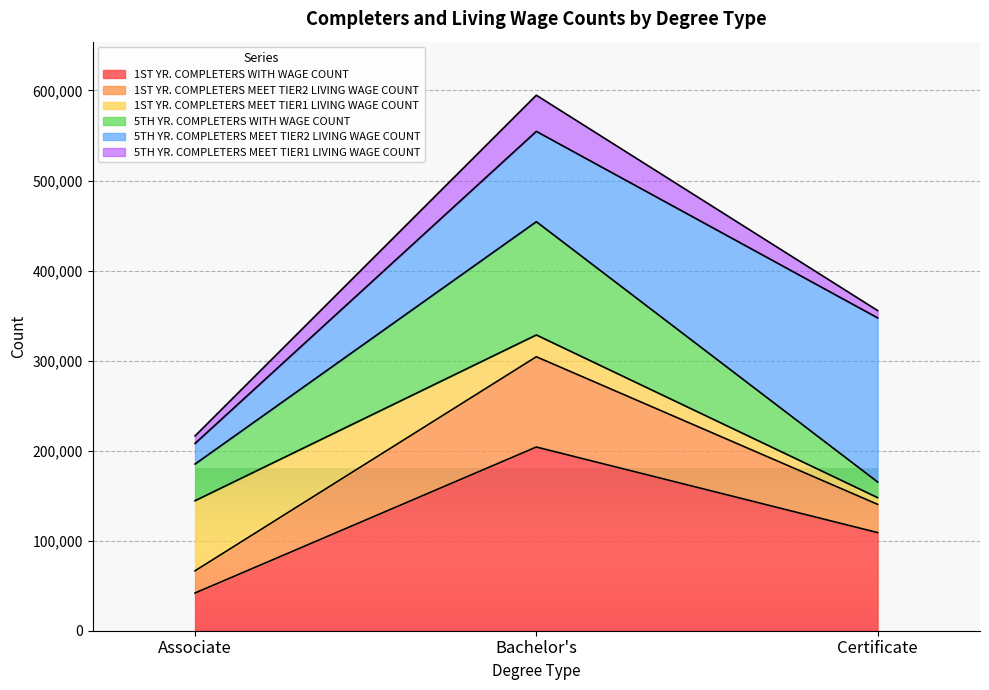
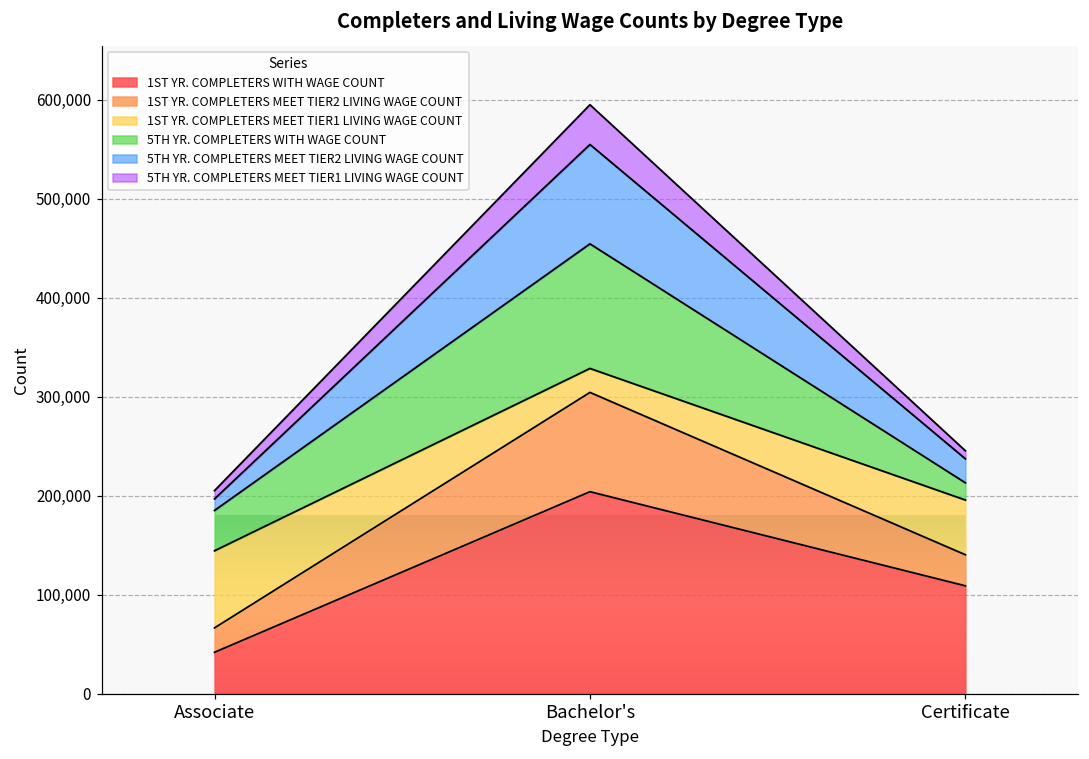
  {
    "1ST YR. COMPLETERS WITH WAGE COUNT": {
      "Associate": "40,000",
      "Bachelor's": "200,000",
      "Certificate": "110,000"
    },
    "1ST YR. COMPLETERS MEET TIER2 LIVING WAGE COUNT": {
      "Associate": "20,000",
      "Bachelor's": "100,000",
      "Certificate": "30,000"
    },
    "1ST YR. COMPLETERS MEET TIER1 LIVING WAGE COUNT": {
      "Associate": "80,000",
      "Bachelor's": "20,000",
-     "Certificate": "10,000"
+     "Certificate": "60,000"
    },
    "5TH YR. COMPLETERS WITH WAGE COUNT": {
      "Associate": "40,000",
      "Bachelor's": "130,000",
      "Certificate": "20,000"
    },
    "5TH YR. COMPLETERS MEET TIER2 LIVING WAGE COUNT": {
-     "Associate": "20,000",
+     "Associate": "10,000",
      "Bachelor's": "100,000",
-     "Certificate": "180,000"
+     "Certificate": "20,000"
    },
    "5TH YR. COMPLETERS MEET TIER1 LIVING WAGE COUNT": {
      "Associate": "10,000",
      "Bachelor's": "40,000",
      "Certificate": "10,000"
    }
  }
